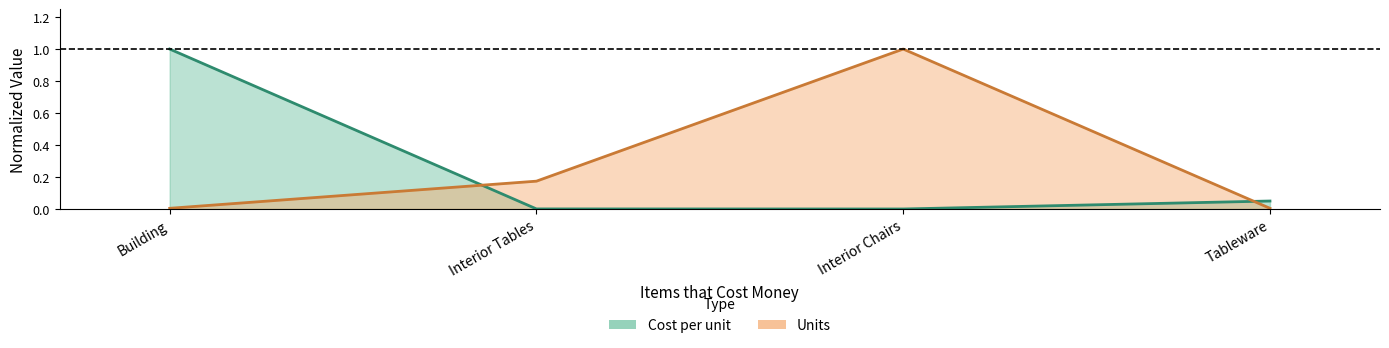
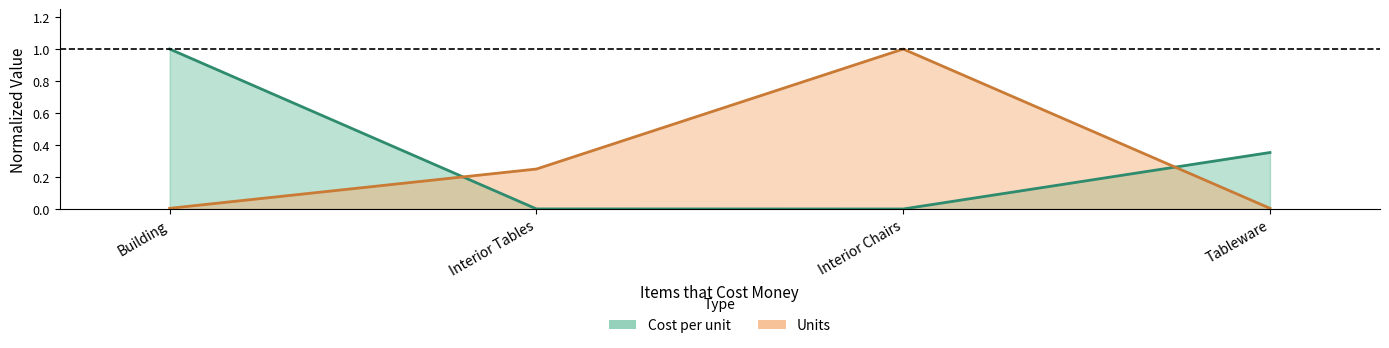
  {
    "Cost per unit": {
      "Building": 1.00,
      "Interior Tables": 0.00,
      "Interior Chairs": 0.00,
-     "Tableware": 0.05
+     "Tableware": 0.35
    },
    "Units": {
      "Building": 0.00,
-     "Interior Tables": 0.17,
+     "Interior Tables": 0.25,
      "Interior Chairs": 1.00,
      "Tableware": 0.00
    }
  }
